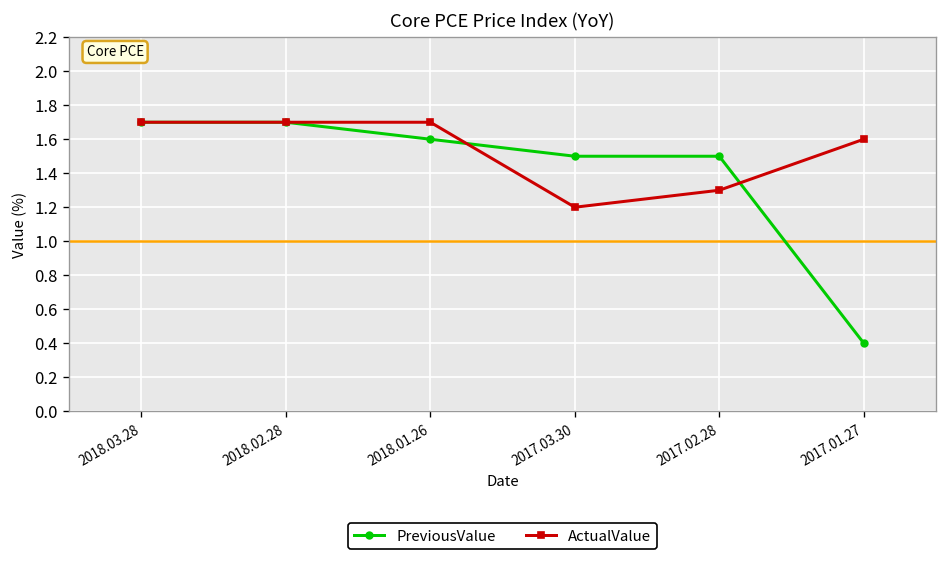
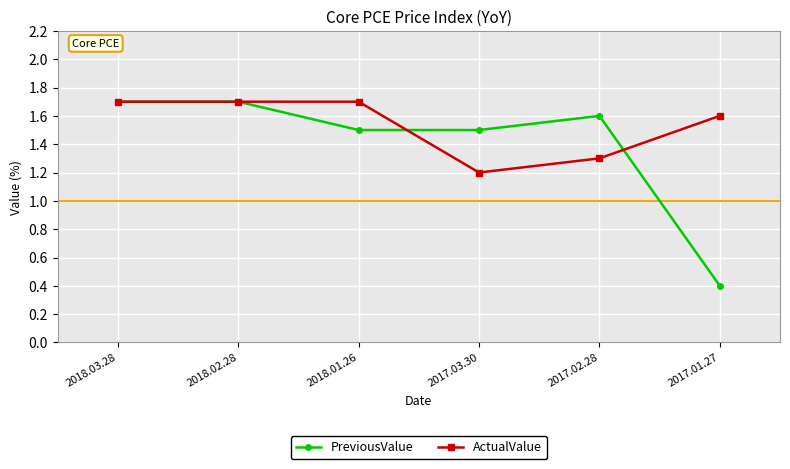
  {
    "PreviousValue": {
-     "2018.01.26": 1.6,
+     "2018.01.26": 1.5,
      "2017.03.30": 1.5,
-     "2017.02.28": 1.5,
+     "2017.02.28": 1.6,
      "2017.01.27": 0.4
    },
    "ActualValue": {
      "2018.01.26": 1.7,
      "2017.03.30": 1.2,
      "2017.02.28": 1.3,
      "2017.01.27": 1.6
    }
  }
